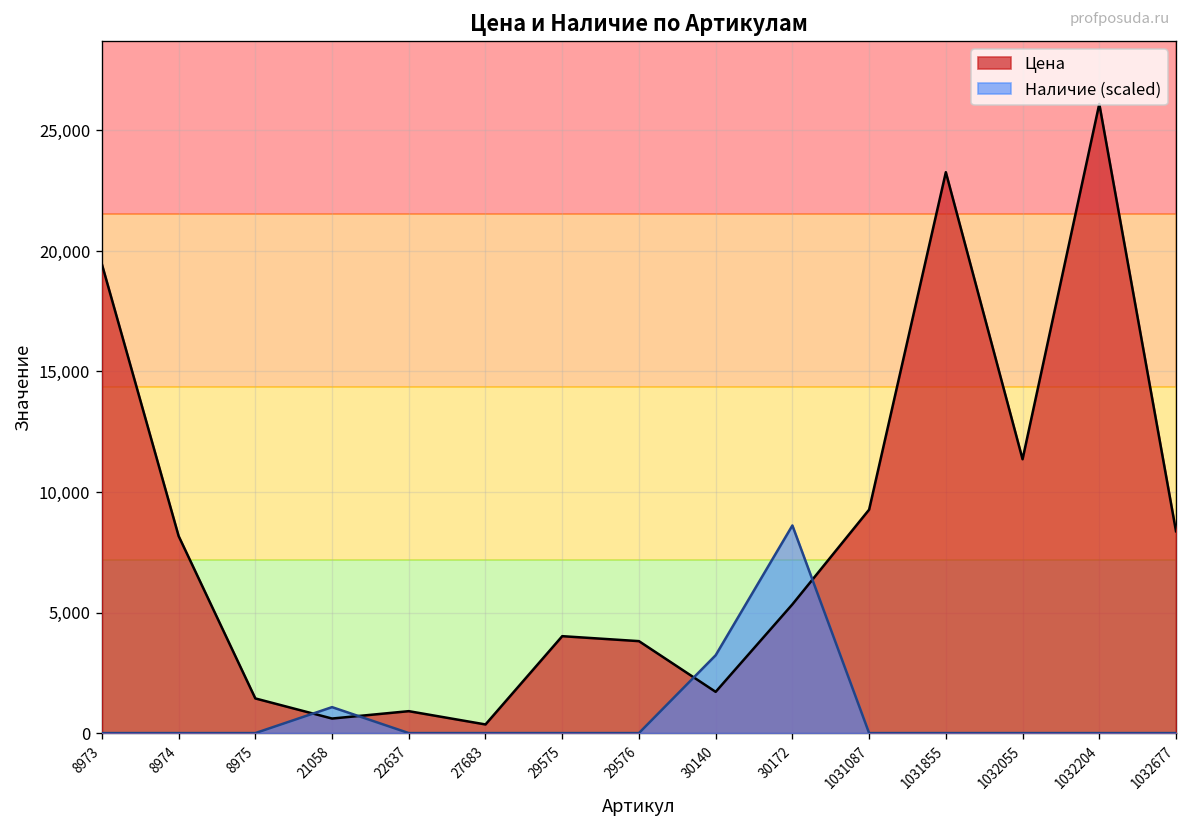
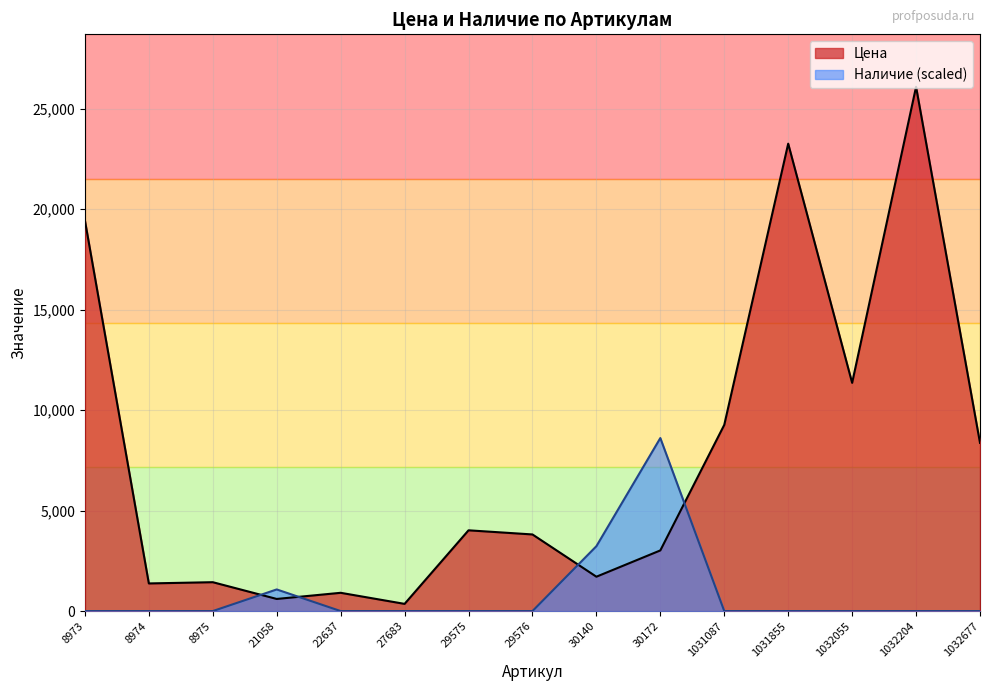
  {
    "Цена": {
      "8973": "19,400",
-     "8974": "8,200",
+     "8974": "1,400",
      "8975": "1,400",
      "21058": "600",
      "22637": "900",
      "27683": "400",
      "29575": "4,000",
      "29576": "3,800",
      "30140": "1,700",
-     "30172": "5,300",
+     "30172": "3,000",
      "1031087": "9,300",
      "1031855": "23,300",
      "1032055": "11,400",
      "1032677": "8,400"
    },
    "Наличие (scaled)": {
      "8973": "0",
      "8974": "0",
      "8975": "0",
      "21058": "1,100",
      "22637": "0",
      "27683": "0",
      "29575": "0",
      "29576": "0",
      "30140": "3,200",
      "30172": "8,600",
      "1031087": "0",
      "1031855": "0",
      "1032055": "0",
      "1032204": "0",
      "1032677": "0"
    }
  }
